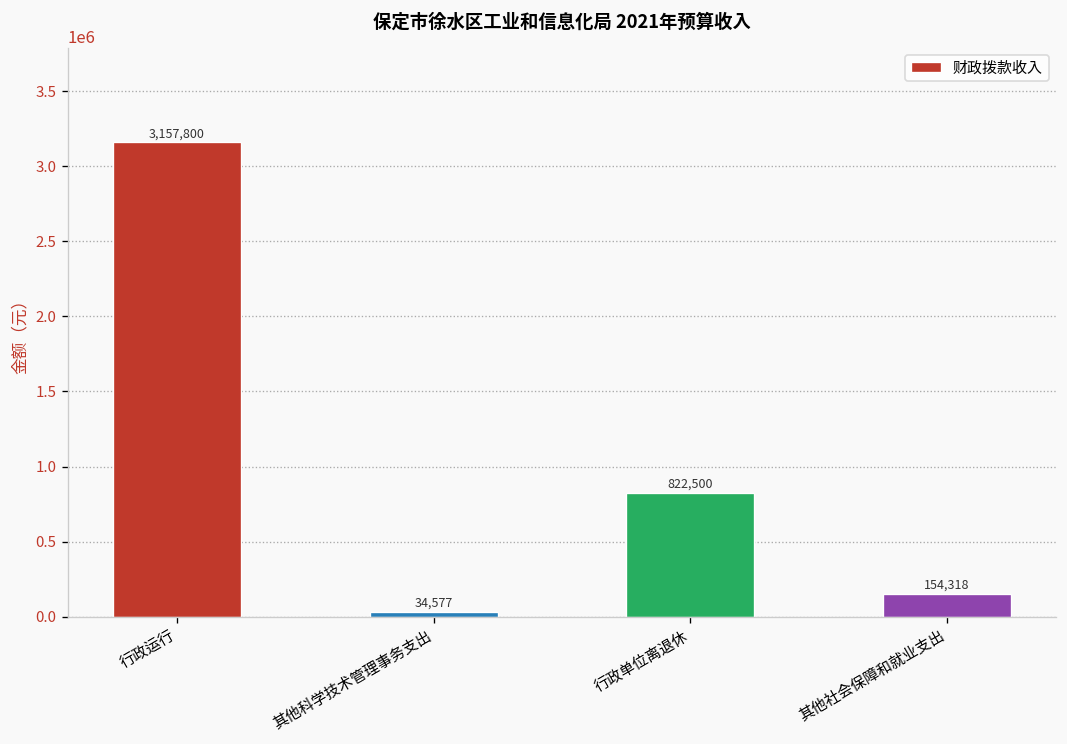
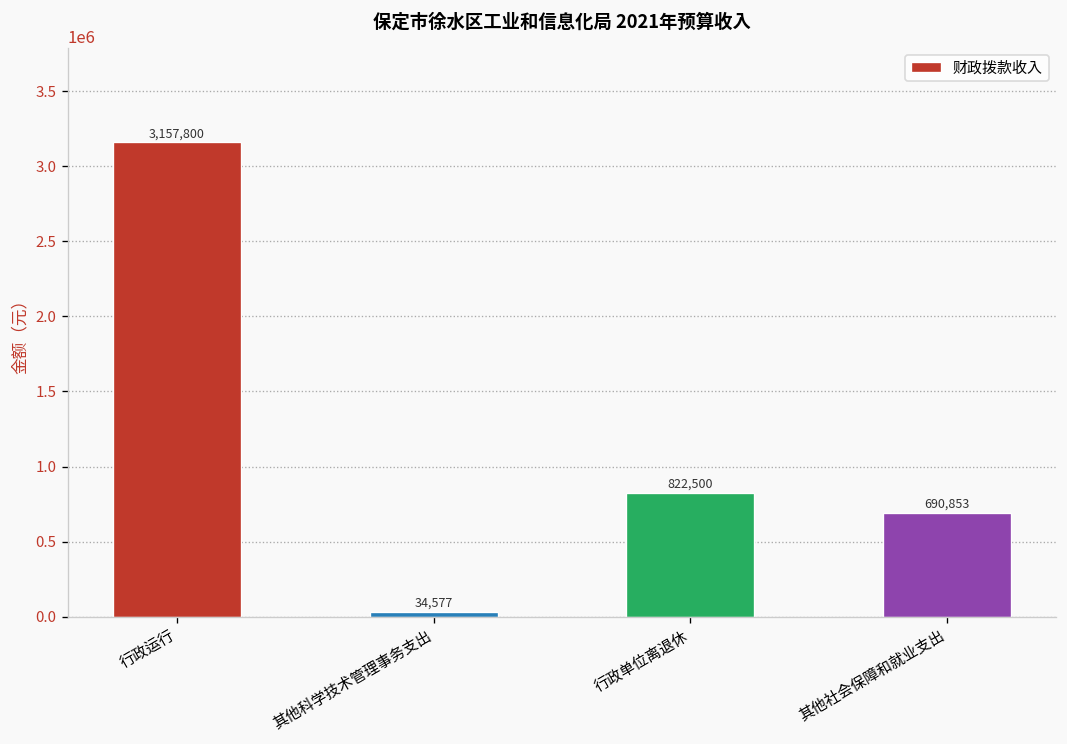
  {
    "行政运行": "3,157,800",
    "其他科学技术管理事务支出": "34,577",
    "行政单位离退休": "822,500",
-   "其他社会保障和就业支出": "154,318"
+   "其他社会保障和就业支出": "690,853"
  }
